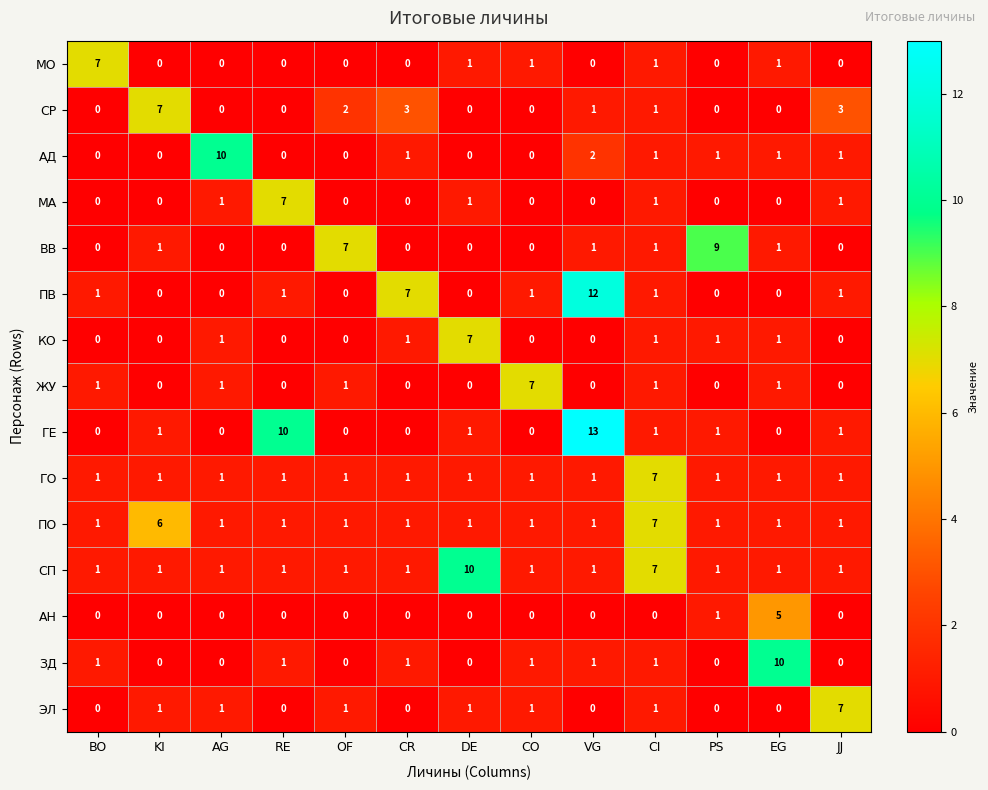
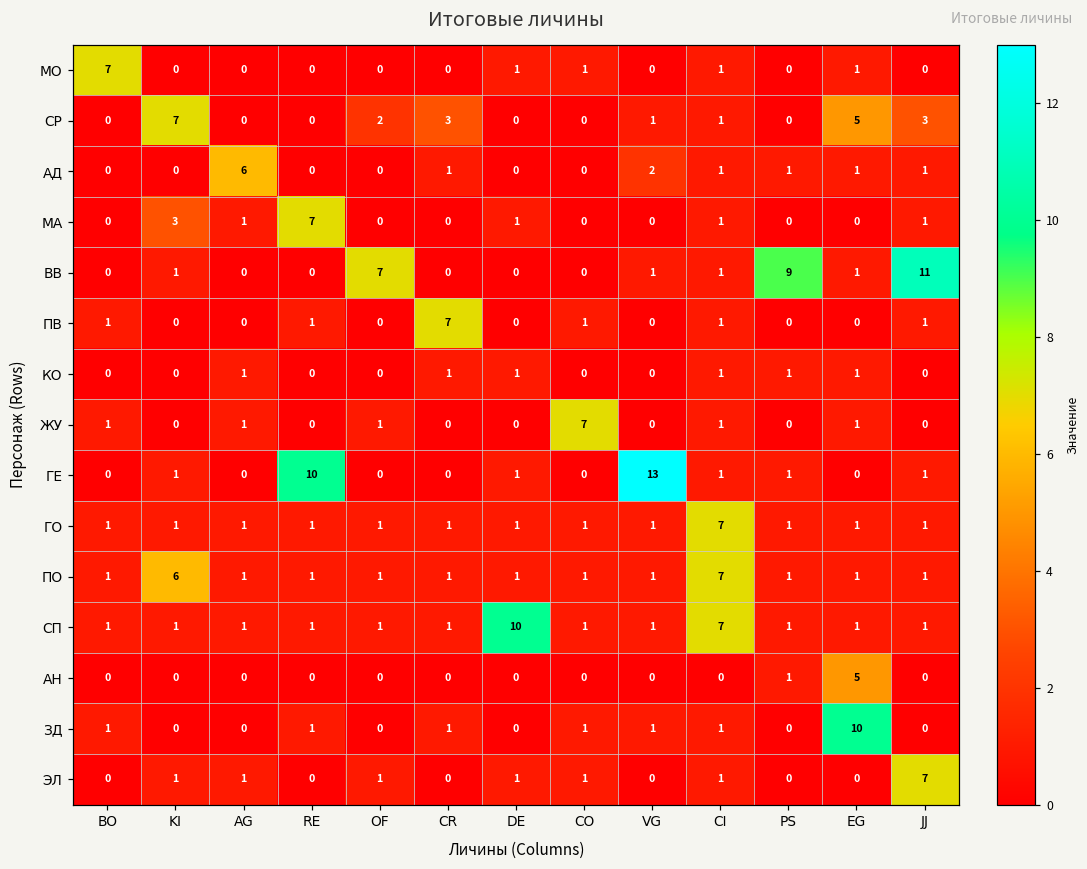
  {
    "МО": {
      "BO": 7,
      "KI": 0,
      "AG": 0,
      "RE": 0,
      "OF": 0,
      "CR": 0,
      "DE": 1,
      "CO": 1,
      "VG": 0,
      "CI": 1,
      "PS": 0,
      "EG": 1,
      "JJ": 0
    },
    "СР": {
      "BO": 0,
      "KI": 7,
      "AG": 0,
      "RE": 0,
      "OF": 2,
      "CR": 3,
      "DE": 0,
      "CO": 0,
      "VG": 1,
      "CI": 1,
      "PS": 0,
-     "EG": 0,
+     "EG": 5,
      "JJ": 3
    },
    "АД": {
      "BO": 0,
      "KI": 0,
-     "AG": 10,
+     "AG": 6,
      "RE": 0,
      "OF": 0,
      "CR": 1,
      "DE": 0,
      "CO": 0,
      "VG": 2,
      "CI": 1,
      "PS": 1,
      "EG": 1,
      "JJ": 1
    },
    "МА": {
      "BO": 0,
-     "KI": 0,
+     "KI": 3,
      "AG": 1,
      "RE": 7,
      "OF": 0,
      "CR": 0,
      "DE": 1,
      "CO": 0,
      "VG": 0,
      "CI": 1,
      "PS": 0,
      "EG": 0,
      "JJ": 1
    },
    "ВВ": {
      "BO": 0,
      "KI": 1,
      "AG": 0,
      "RE": 0,
      "OF": 7,
      "CR": 0,
      "DE": 0,
      "CO": 0,
      "VG": 1,
      "CI": 1,
      "PS": 9,
      "EG": 1,
-     "JJ": 0
+     "JJ": 11
    },
    "ПВ": {
      "BO": 1,
      "KI": 0,
      "AG": 0,
      "RE": 1,
      "OF": 0,
      "CR": 7,
      "DE": 0,
      "CO": 1,
-     "VG": 12,
+     "VG": 0,
      "CI": 1,
      "PS": 0,
      "EG": 0,
      "JJ": 1
    },
    "КО": {
      "BO": 0,
      "KI": 0,
      "AG": 1,
      "RE": 0,
      "OF": 0,
      "CR": 1,
-     "DE": 7,
+     "DE": 1,
      "CO": 0,
      "VG": 0,
      "CI": 1,
      "PS": 1,
      "EG": 1,
      "JJ": 0
    },
    "ЖУ": {
      "BO": 1,
      "KI": 0,
      "AG": 1,
      "RE": 0,
      "OF": 1,
      "CR": 0,
      "DE": 0,
      "CO": 7,
      "VG": 0,
      "CI": 1,
      "PS": 0,
      "EG": 1,
      "JJ": 0
    },
    "ГЕ": {
      "BO": 0,
      "KI": 1,
      "AG": 0,
      "RE": 10,
      "OF": 0,
      "CR": 0,
      "DE": 1,
      "CO": 0,
      "VG": 13,
      "CI": 1,
      "PS": 1,
      "EG": 0,
      "JJ": 1
    },
    "ГО": {
      "BO": 1,
      "KI": 1,
      "AG": 1,
      "RE": 1,
      "OF": 1,
      "CR": 1,
      "DE": 1,
      "CO": 1,
      "VG": 1,
      "CI": 7,
      "PS": 1,
      "EG": 1,
      "JJ": 1
    },
    "ПО": {
      "BO": 1,
      "KI": 6,
      "AG": 1,
      "RE": 1,
      "OF": 1,
      "CR": 1,
      "DE": 1,
      "CO": 1,
      "VG": 1,
      "CI": 7,
      "PS": 1,
      "EG": 1,
      "JJ": 1
    },
    "СП": {
      "BO": 1,
      "KI": 1,
      "AG": 1,
      "RE": 1,
      "OF": 1,
      "CR": 1,
      "DE": 10,
      "CO": 1,
      "VG": 1,
      "CI": 7,
      "PS": 1,
      "EG": 1,
      "JJ": 1
    },
    "АН": {
      "BO": 0,
      "KI": 0,
      "AG": 0,
      "RE": 0,
      "OF": 0,
      "CR": 0,
      "DE": 0,
      "CO": 0,
      "VG": 0,
      "CI": 0,
      "PS": 1,
      "EG": 5,
      "JJ": 0
    },
    "ЗД": {
      "BO": 1,
      "KI": 0,
      "AG": 0,
      "RE": 1,
      "OF": 0,
      "CR": 1,
      "DE": 0,
      "CO": 1,
      "VG": 1,
      "CI": 1,
      "PS": 0,
      "EG": 10,
      "JJ": 0
    },
    "ЭЛ": {
      "BO": 0,
      "KI": 1,
      "AG": 1,
      "RE": 0,
      "OF": 1,
      "CR": 0,
      "DE": 1,
      "CO": 1,
      "VG": 0,
      "CI": 1,
      "PS": 0,
      "EG": 0,
      "JJ": 7
    }
  }
